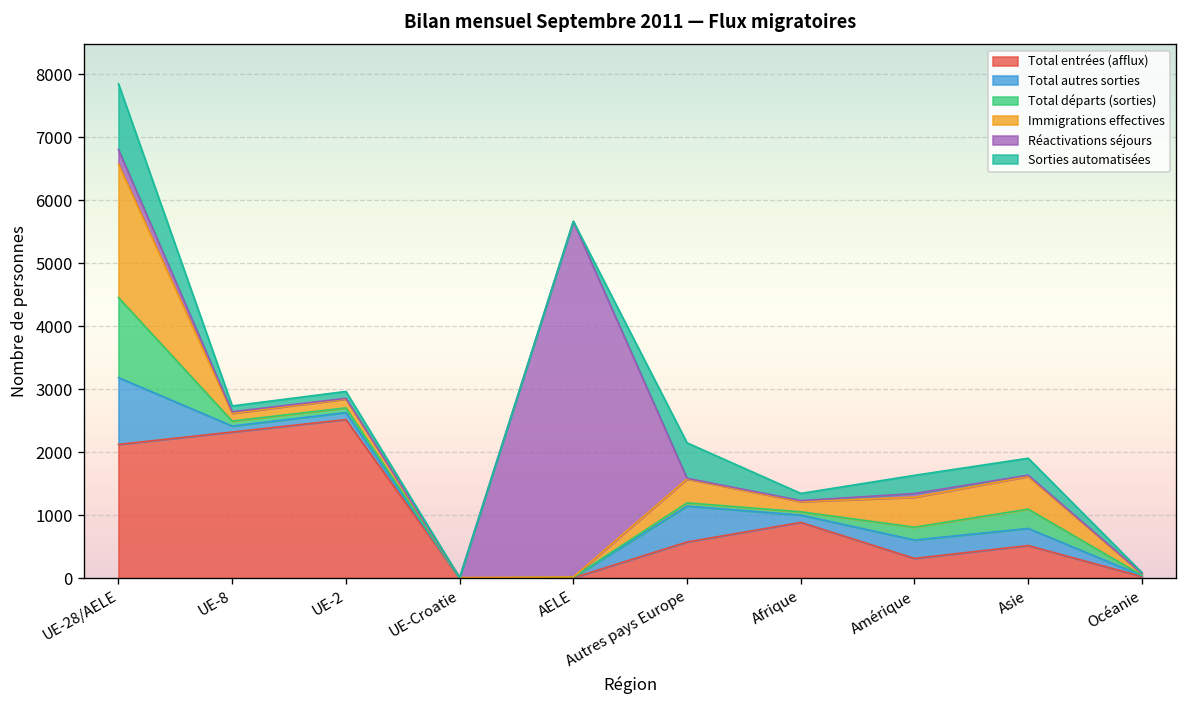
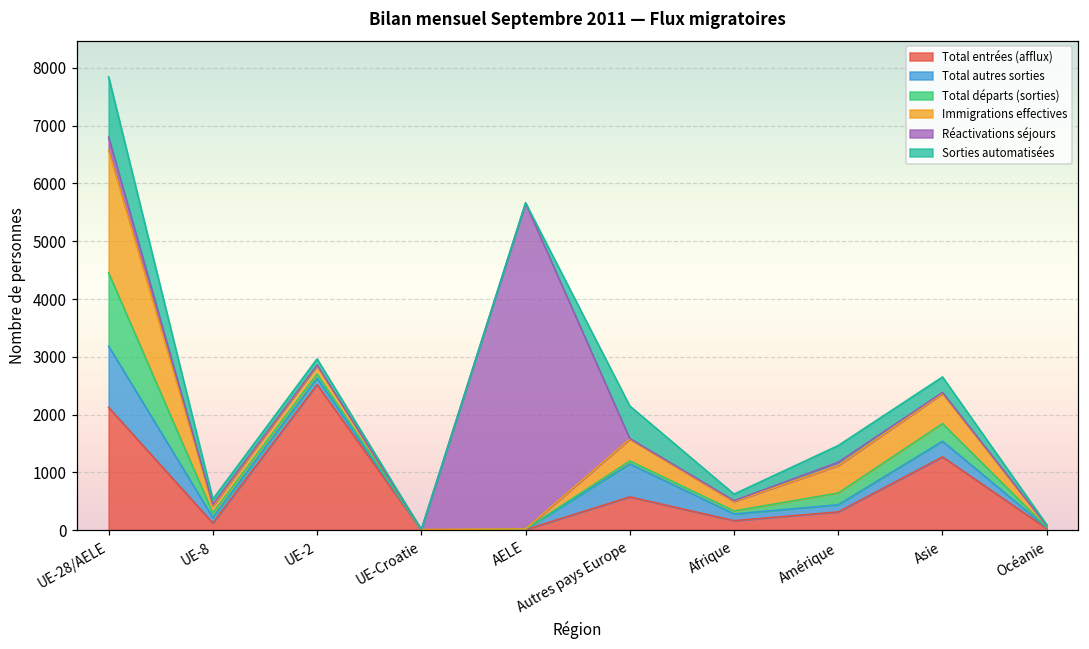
  {
    "Total entrées (afflux)": {
      "UE-28/AELE": 2100,
-     "UE-8": 2300,
+     "UE-8": 100,
      "UE-2": 2500,
      "Autres pays Europe": 600,
-     "Afrique": 900,
+     "Afrique": 200,
      "Amérique": 300,
-     "Asie": 500
+     "Asie": 1300
    },
    "Total autres sorties": {
      "UE-28/AELE": 1100,
      "UE-8": 100,
      "UE-2": 100,
      "Autres pays Europe": 600,
      "Afrique": 100,
-     "Amérique": 300,
+     "Amérique": 100,
      "Asie": 300
    },
    "Immigrations effectives": {
      "UE-28/AELE": 2100,
      "Amérique": 500
    },
    "Réactivations séjours": {
      "UE-28/AELE": 200,
      "Amérique": 100
    }
  }
